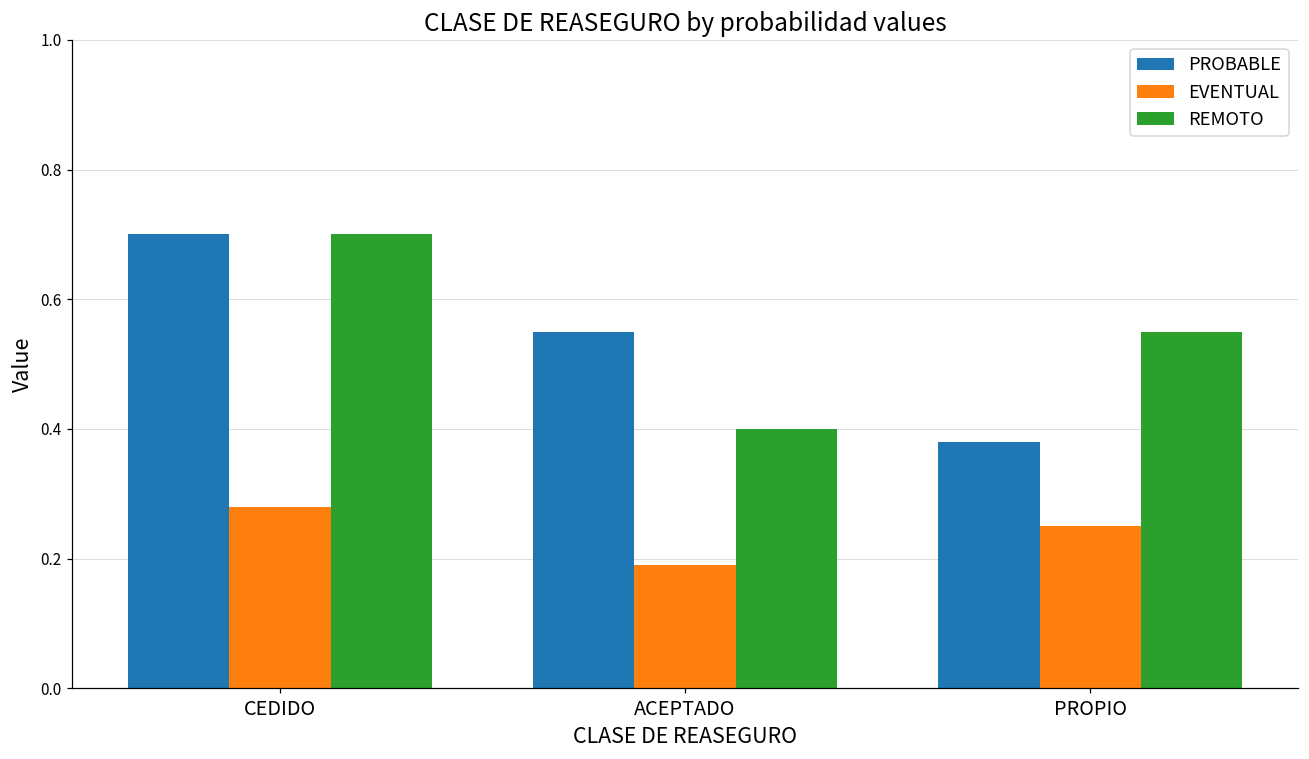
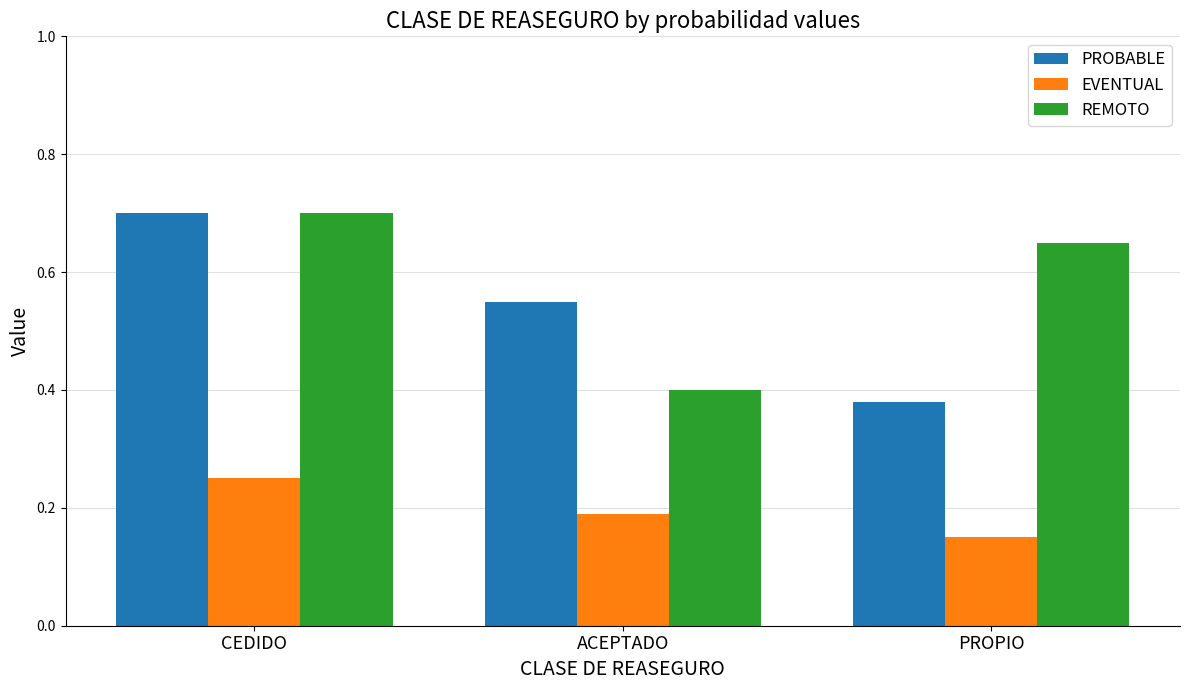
  {
    "PROBABLE": {
      "CEDIDO": 0.70,
      "ACEPTADO": 0.55,
      "PROPIO": 0.38
    },
    "EVENTUAL": {
-     "CEDIDO": 0.28,
+     "CEDIDO": 0.25,
      "ACEPTADO": 0.19,
-     "PROPIO": 0.25
+     "PROPIO": 0.15
    },
    "REMOTO": {
      "CEDIDO": 0.70,
      "ACEPTADO": 0.40,
-     "PROPIO": 0.55
+     "PROPIO": 0.65
    }
  }
